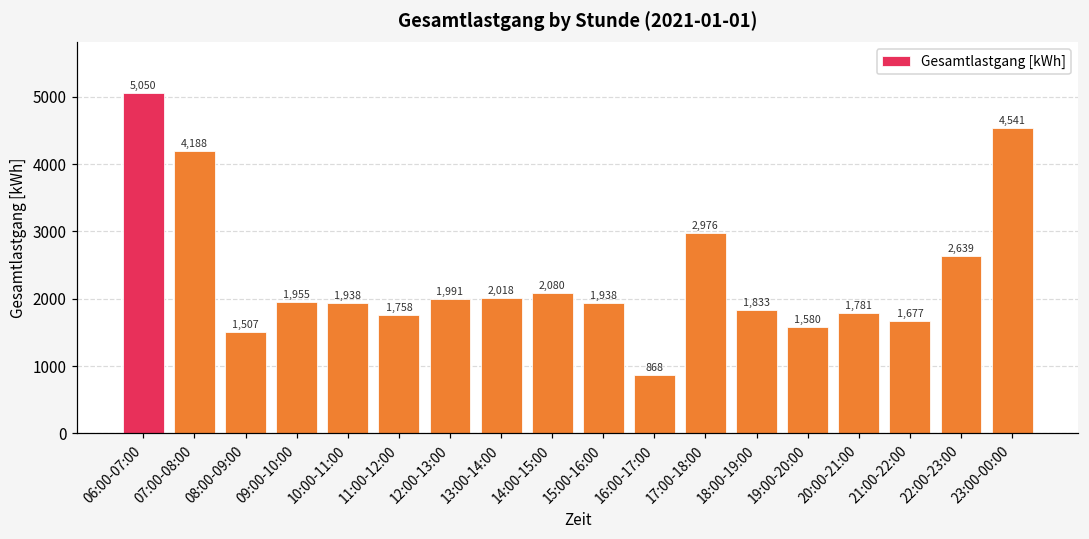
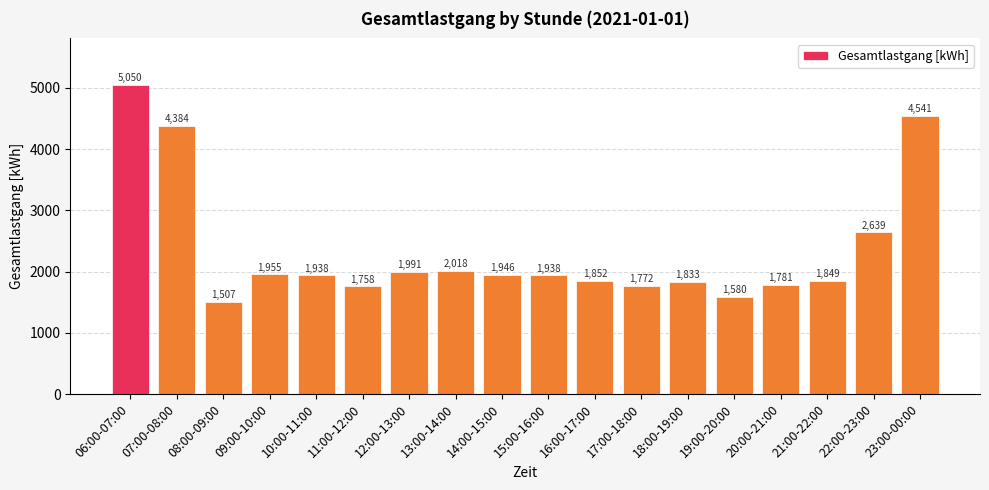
  {
    "06:00-07:00": "5,050",
-   "07:00-08:00": "4,188",
+   "07:00-08:00": "4,384",
    "08:00-09:00": "1,507",
    "09:00-10:00": "1,955",
    "10:00-11:00": "1,938",
    "11:00-12:00": "1,758",
    "12:00-13:00": "1,991",
    "13:00-14:00": "2,018",
-   "14:00-15:00": "2,080",
+   "14:00-15:00": "1,946",
    "15:00-16:00": "1,938",
-   "16:00-17:00": "868",
-   "17:00-18:00": "2,976",
+   "16:00-17:00": "1,852",
+   "17:00-18:00": "1,772",
    "18:00-19:00": "1,833",
    "19:00-20:00": "1,580",
    "20:00-21:00": "1,781",
-   "21:00-22:00": "1,677",
+   "21:00-22:00": "1,849",
    "22:00-23:00": "2,639",
    "23:00-00:00": "4,541"
  }
